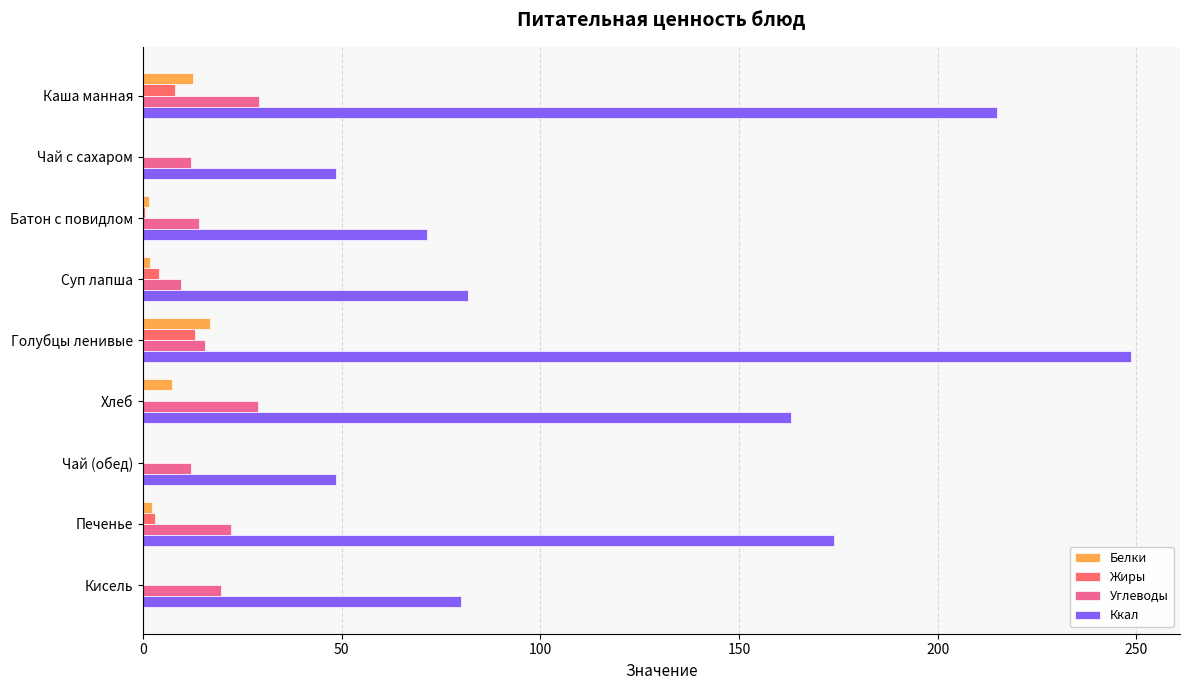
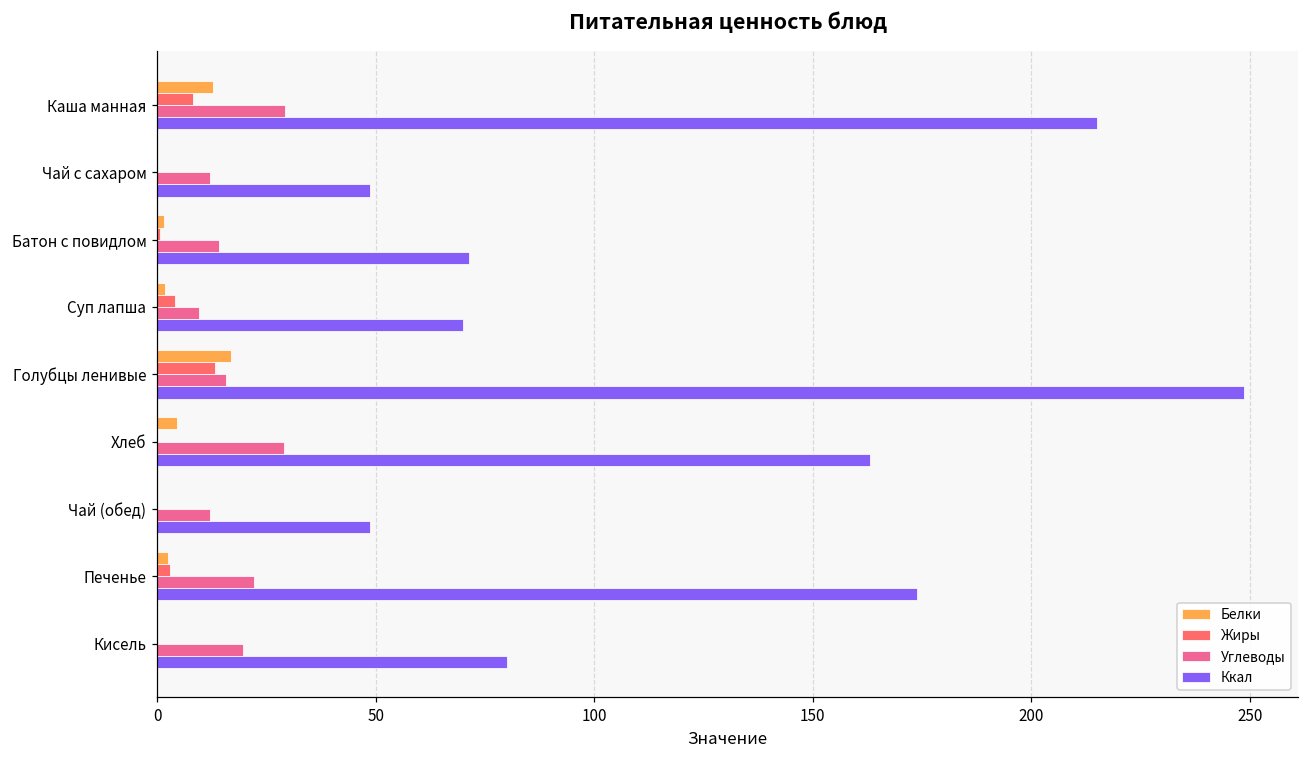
  {
    "Белки": {
      "Каша манная": 13,
      "Батон с повидлом": 2,
      "Суп лапша": 2,
      "Голубцы ленивые": 17,
-     "Хлеб": 7,
+     "Хлеб": 5,
      "Печенье": 2,
      "Кисель": 0
    },
    "Ккал": {
      "Каша манная": 215,
      "Чай с сахаром": 49,
      "Батон с повидлом": 71,
-     "Суп лапша": 82,
+     "Суп лапша": 70,
      "Голубцы ленивые": 249,
      "Хлеб": 163,
      "Чай (обед)": 49,
      "Печенье": 174,
      "Кисель": 80
    }
  }
